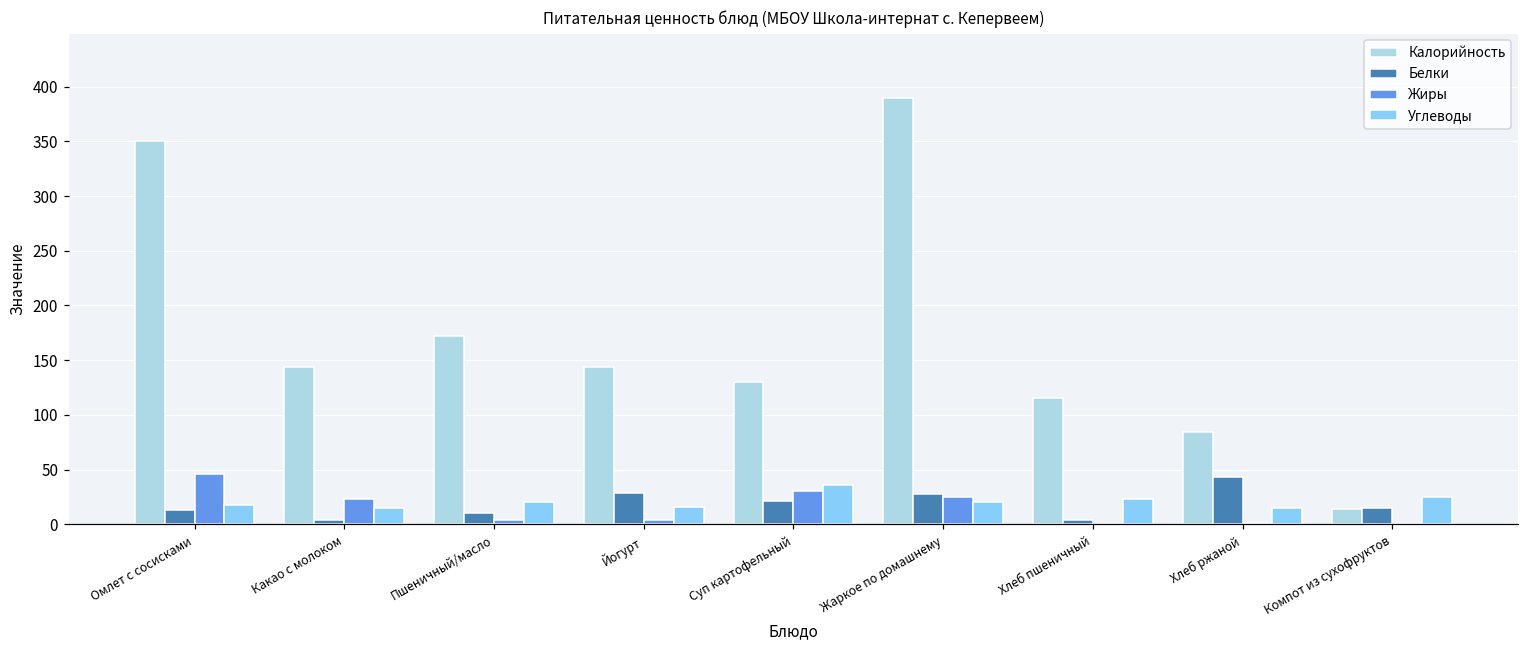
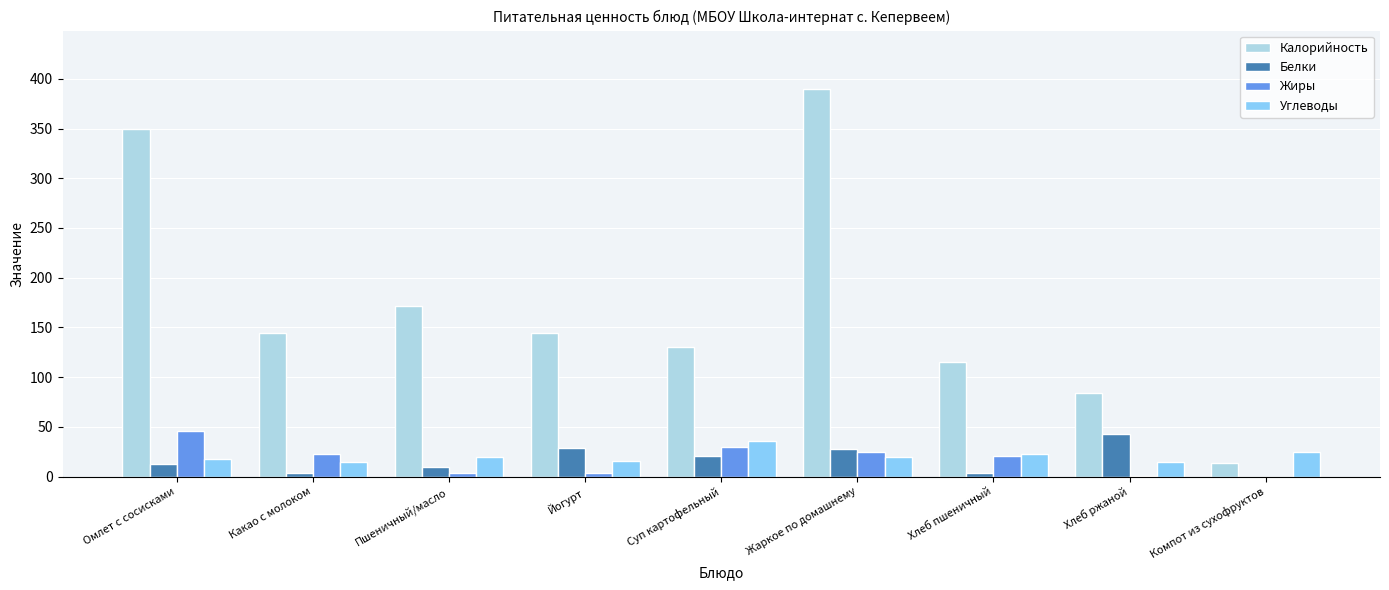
  {
    "Белки": {
      "Омлет с сосисками": 10,
      "Какао с молоком": 0,
      "Пшеничный/масло": 10,
      "Йогурт": 30,
      "Суп картофельный": 20,
      "Жаркое по домашнему": 30,
      "Хлеб пшеничный": 0,
      "Хлеб ржаной": 40,
-     "Компот из сухофруктов": 20
+     "Компот из сухофруктов": 0
    },
    "Жиры": {
      "Омлет с сосисками": 50,
      "Какао с молоком": 20,
      "Пшеничный/масло": 0,
      "Йогурт": 0,
      "Суп картофельный": 30,
      "Жаркое по домашнему": 30,
-     "Хлеб пшеничный": 0,
+     "Хлеб пшеничный": 20,
      "Компот из сухофруктов": 0
    }
  }
